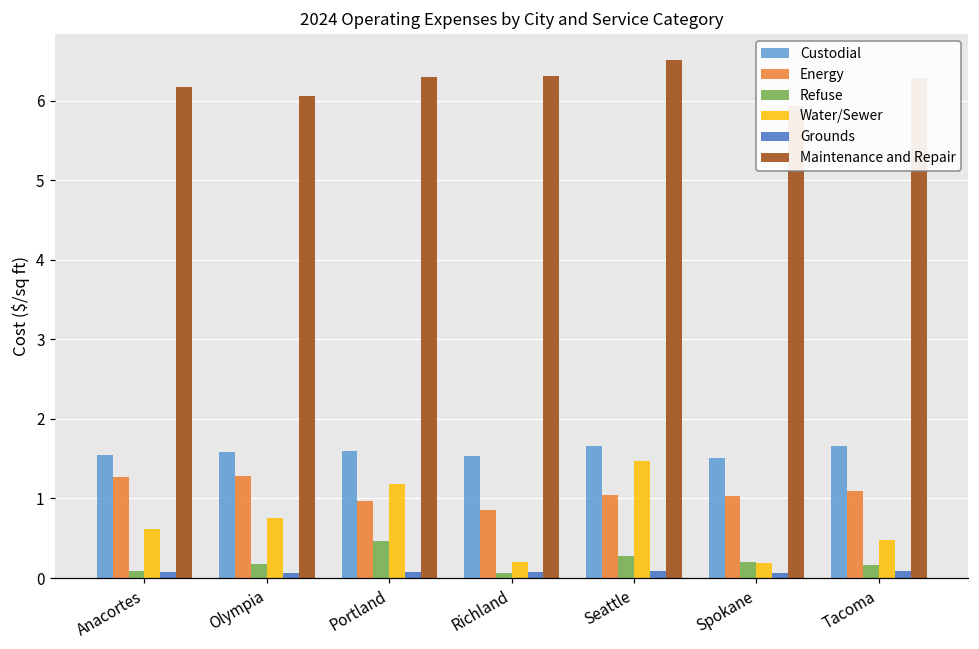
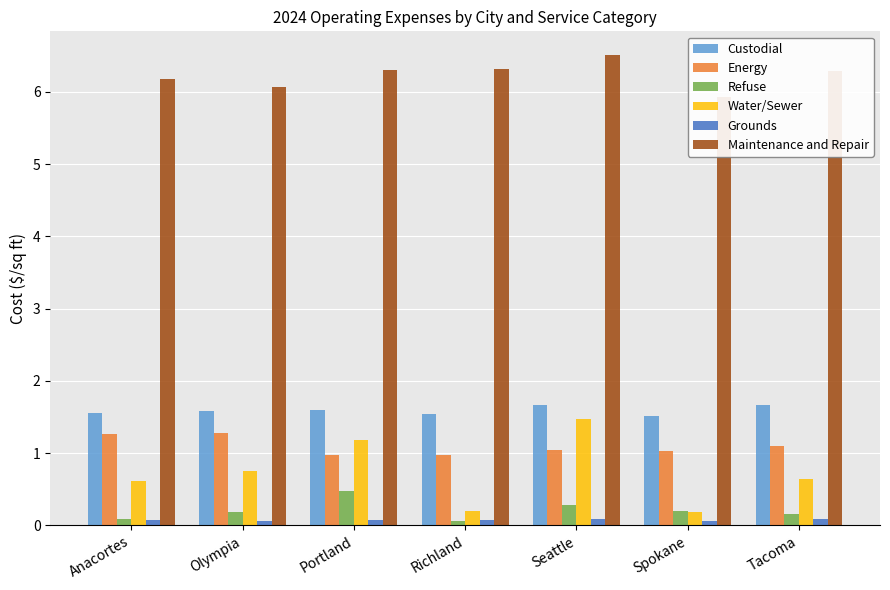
  {
    "Energy": {
      "Anacortes": 1.3,
      "Olympia": 1.3,
      "Portland": 1.0,
-     "Richland": 0.9,
+     "Richland": 1.0,
      "Seattle": 1.1,
      "Spokane": 1.0,
      "Tacoma": 1.1
    },
    "Refuse": {
      "Anacortes": 0.1,
      "Olympia": 0.2,
      "Portland": 0.5,
      "Richland": 0.1,
      "Seattle": 0.3,
      "Spokane": 0.2,
      "Tacoma": 0.2
    },
    "Water/Sewer": {
      "Anacortes": 0.6,
      "Olympia": 0.8,
      "Portland": 1.2,
      "Richland": 0.2,
      "Seattle": 1.5,
      "Spokane": 0.2,
-     "Tacoma": 0.5
+     "Tacoma": 0.6
    },
    "Maintenance and Repair": {
      "Anacortes": 6.2,
      "Olympia": 6.1,
      "Portland": 6.3,
      "Richland": 6.3,
      "Seattle": 6.5
    }
  }
